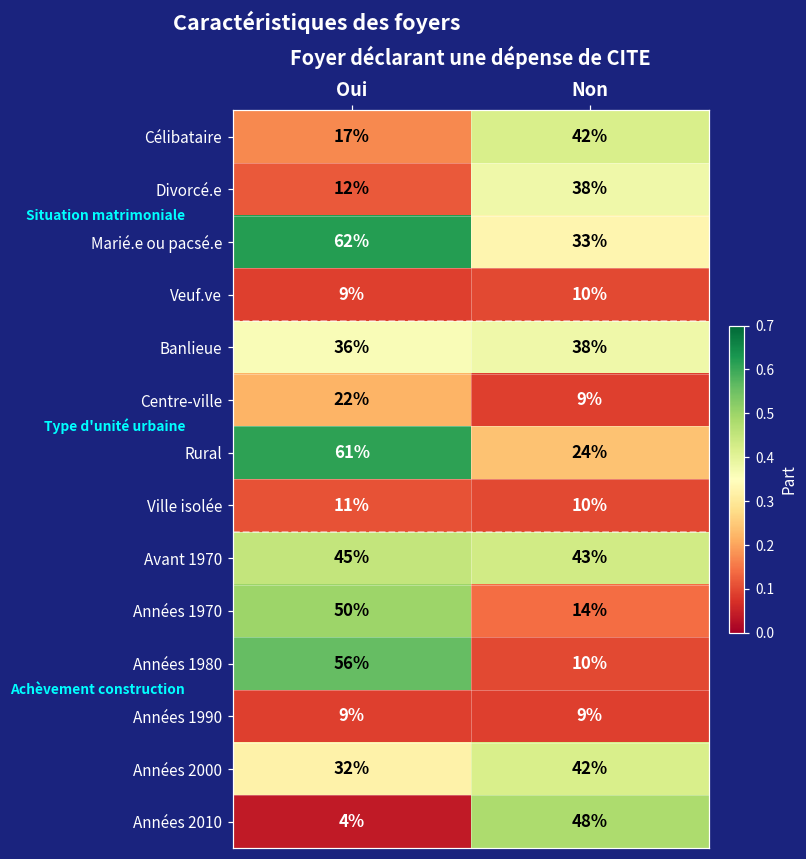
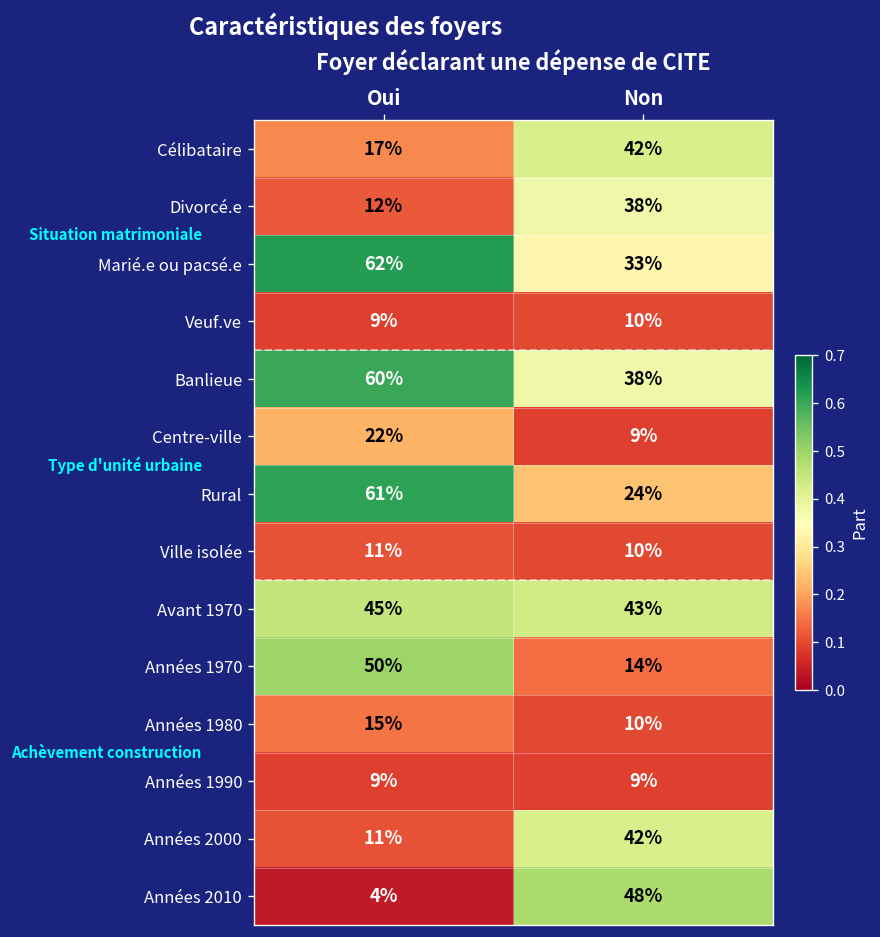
  {
    "Célibataire": {
      "Oui": "17%",
      "Non": "42%"
    },
    "Divorcé.e": {
      "Oui": "12%",
      "Non": "38%"
    },
    "Marié.e ou pacsé.e": {
      "Oui": "62%",
      "Non": "33%"
    },
    "Veuf.ve": {
      "Oui": "9%",
      "Non": "10%"
    },
    "Banlieue": {
-     "Oui": "36%",
+     "Oui": "60%",
      "Non": "38%"
    },
    "Centre-ville": {
      "Oui": "22%",
      "Non": "9%"
    },
    "Rural": {
      "Oui": "61%",
      "Non": "24%"
    },
    "Ville isolée": {
      "Oui": "11%",
      "Non": "10%"
    },
    "Avant 1970": {
      "Oui": "45%",
      "Non": "43%"
    },
    "Années 1970": {
      "Oui": "50%",
      "Non": "14%"
    },
    "Années 1980": {
-     "Oui": "56%",
+     "Oui": "15%",
      "Non": "10%"
    },
    "Années 1990": {
      "Oui": "9%",
      "Non": "9%"
    },
    "Années 2000": {
-     "Oui": "32%",
+     "Oui": "11%",
      "Non": "42%"
    },
    "Années 2010": {
      "Oui": "4%",
      "Non": "48%"
    }
  }
